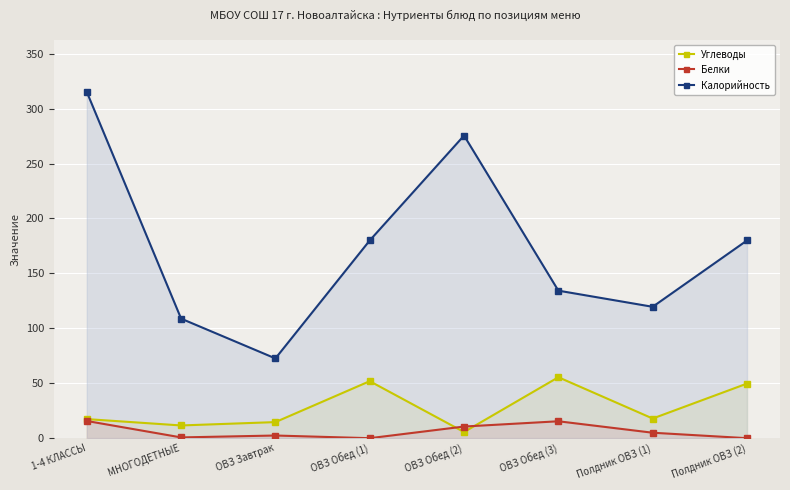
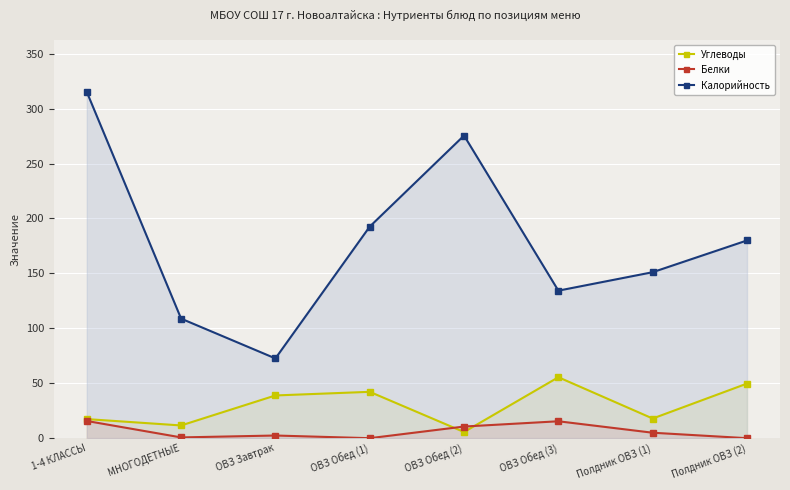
  {
    "Углеводы": {
      "МНОГОДЕТНЫЕ": 12,
-     "ОВЗ Завтрак": 15,
-     "ОВЗ Обед (1)": 52,
+     "ОВЗ Завтрак": 39,
+     "ОВЗ Обед (1)": 42,
      "ОВЗ Обед (2)": 6,
      "ОВЗ Обед (3)": 56,
      "Полдник ОВЗ (1)": 18,
      "Полдник ОВЗ (2)": 50
    },
    "Белки": {
      "МНОГОДЕТНЫЕ": 1,
      "ОВЗ Завтрак": 2,
      "ОВЗ Обед (1)": 0,
      "ОВЗ Обед (2)": 11,
      "ОВЗ Обед (3)": 15,
      "Полдник ОВЗ (1)": 5,
      "Полдник ОВЗ (2)": 0
    },
    "Калорийность": {
      "1-4 КЛАССЫ": 315,
      "МНОГОДЕТНЫЕ": 109,
      "ОВЗ Завтрак": 73,
-     "ОВЗ Обед (1)": 180,
+     "ОВЗ Обед (1)": 193,
      "ОВЗ Обед (2)": 276,
      "ОВЗ Обед (3)": 134,
-     "Полдник ОВЗ (1)": 120,
+     "Полдник ОВЗ (1)": 151,
      "Полдник ОВЗ (2)": 180
    }
  }
